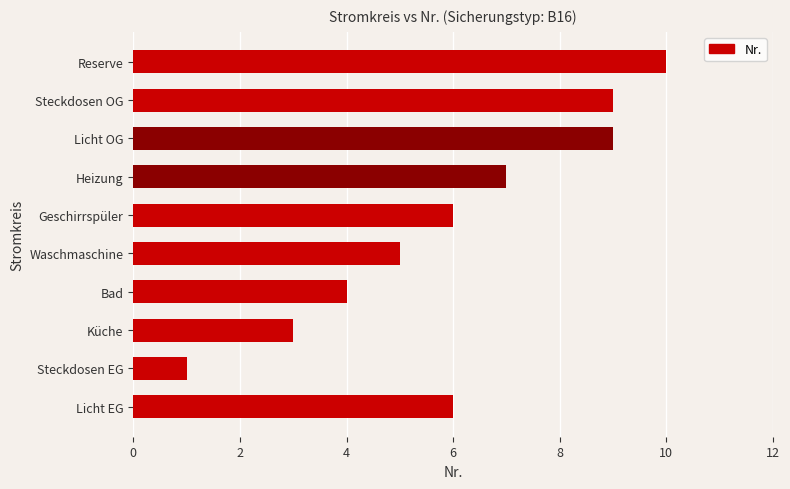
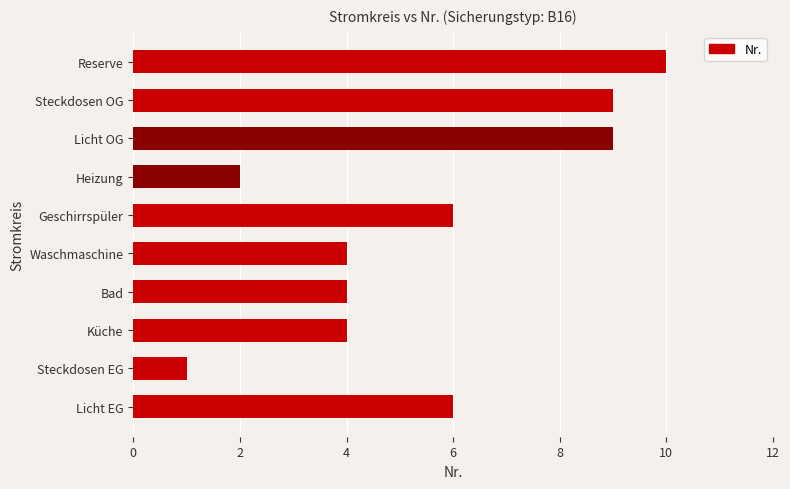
  {
    "Reserve": 10,
    "Steckdosen OG": 9,
    "Licht OG": 9,
-   "Heizung": 7,
+   "Heizung": 2,
    "Geschirrspüler": 6,
-   "Waschmaschine": 5,
+   "Waschmaschine": 4,
    "Bad": 4,
-   "Küche": 3,
+   "Küche": 4,
    "Steckdosen EG": 1,
    "Licht EG": 6
  }
